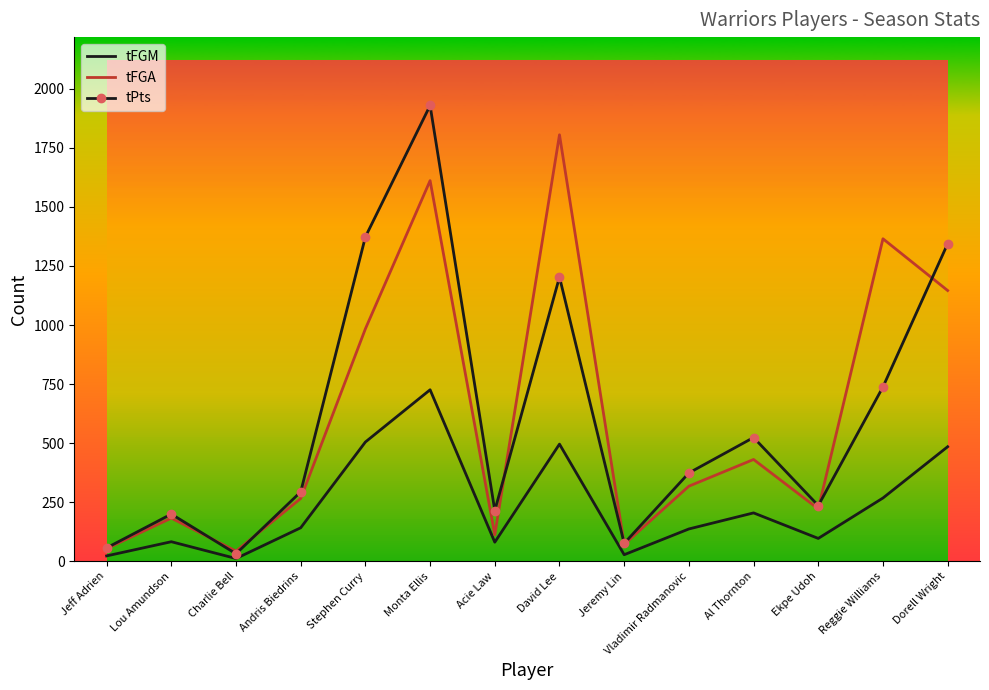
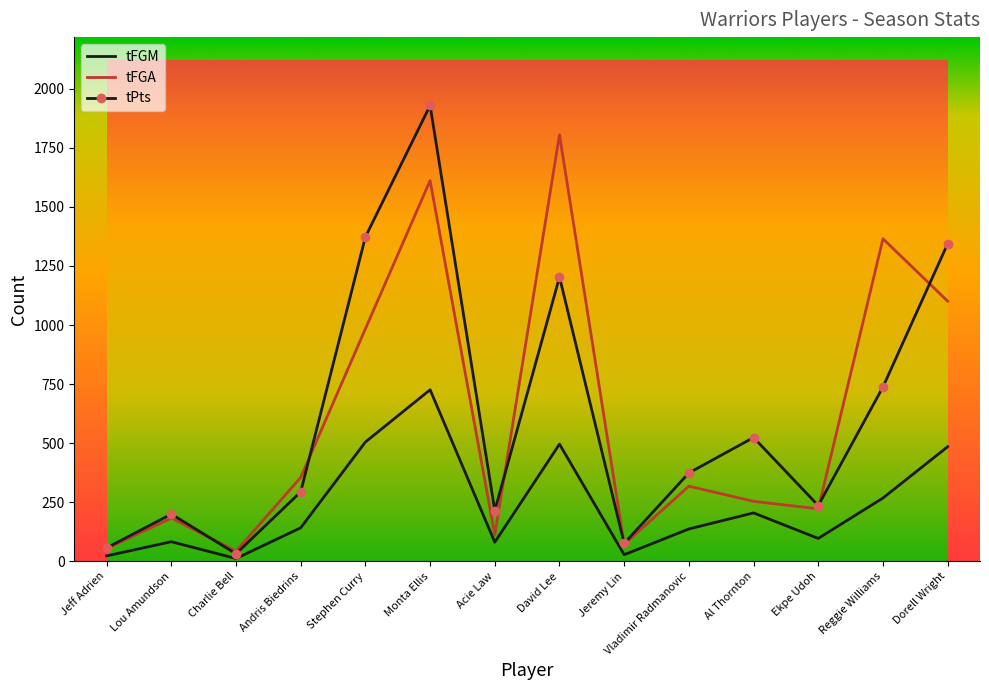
  {
    "tFGA": {
      "Lou Amundson": 180,
      "Charlie Bell": 40,
-     "Andris Biedrins": 270,
+     "Andris Biedrins": 360,
      "Stephen Curry": 980,
      "Monta Ellis": 1610,
      "Acie Law": 110,
      "David Lee": 1810,
      "Vladimir Radmanovic": 320,
-     "Al Thornton": 430,
+     "Al Thornton": 250,
      "Ekpe Udoh": 220,
      "Reggie Williams": 1370,
-     "Dorell Wright": 1150
+     "Dorell Wright": 1100
    }
  }
